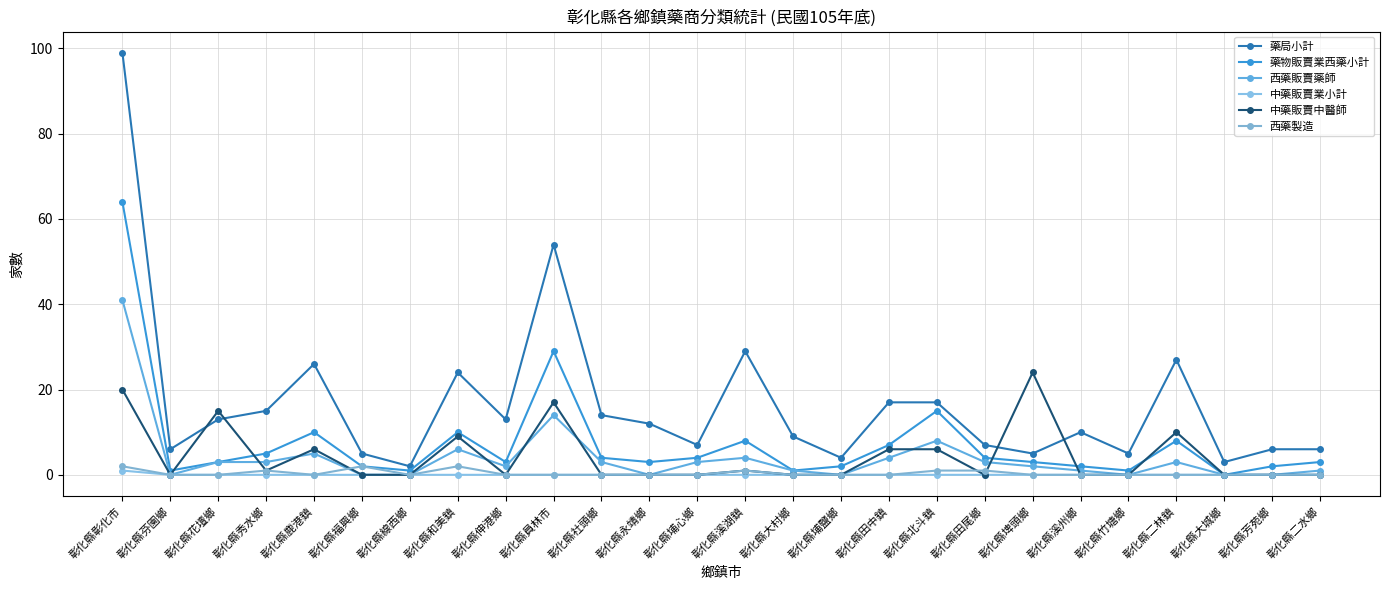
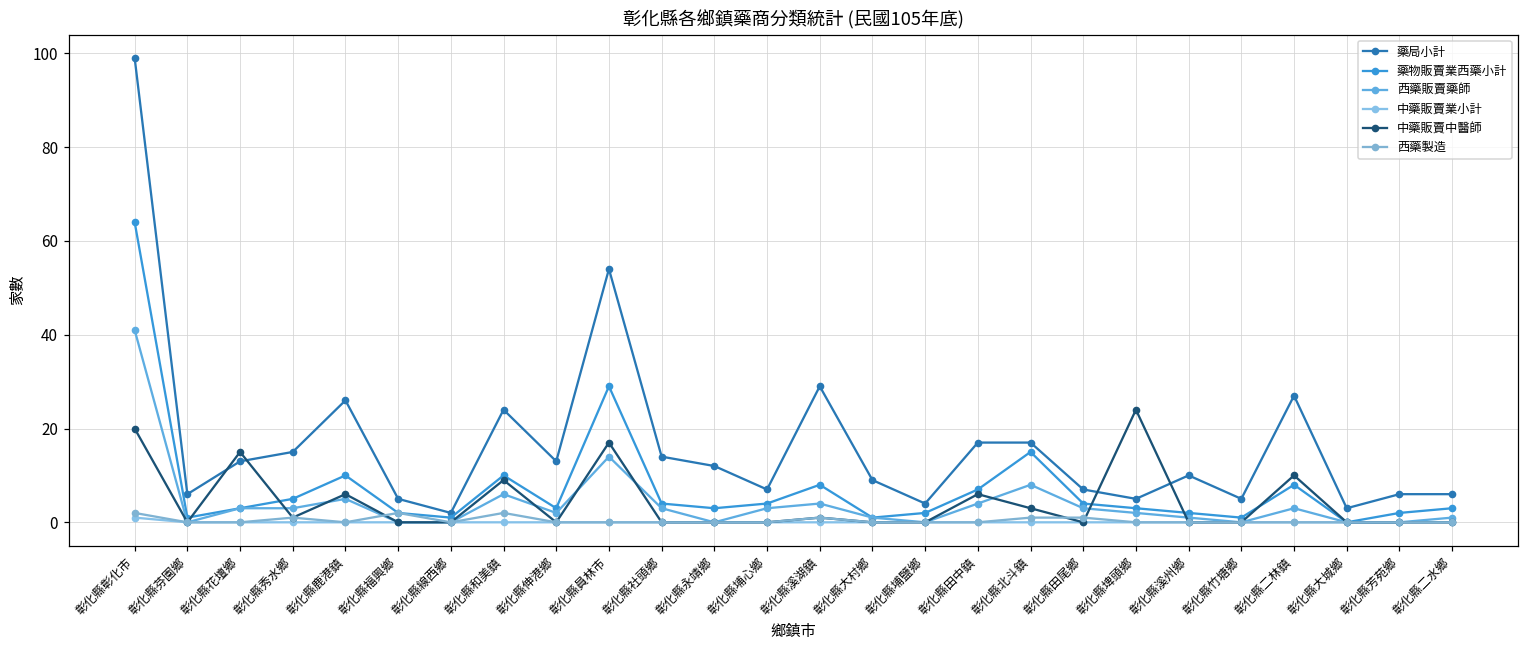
  {
    "中藥販賣中醫師": {
      "彰化縣彰化市": 20,
      "彰化縣花壇鄉": 15,
      "彰化縣鹿港鎮": 6,
      "彰化縣和美鎮": 9,
      "彰化縣員林市": 17,
      "彰化縣田中鎮": 6,
-     "彰化縣北斗鎮": 6,
+     "彰化縣北斗鎮": 3,
      "彰化縣埤頭鄉": 24,
      "彰化縣二林鎮": 10
    }
  }
